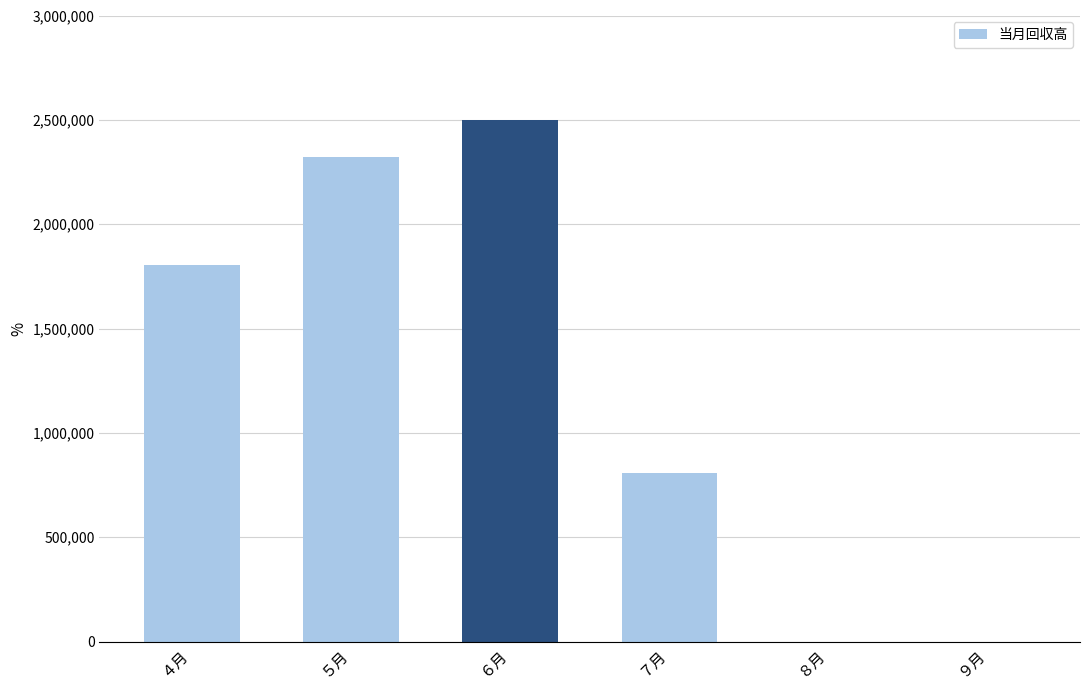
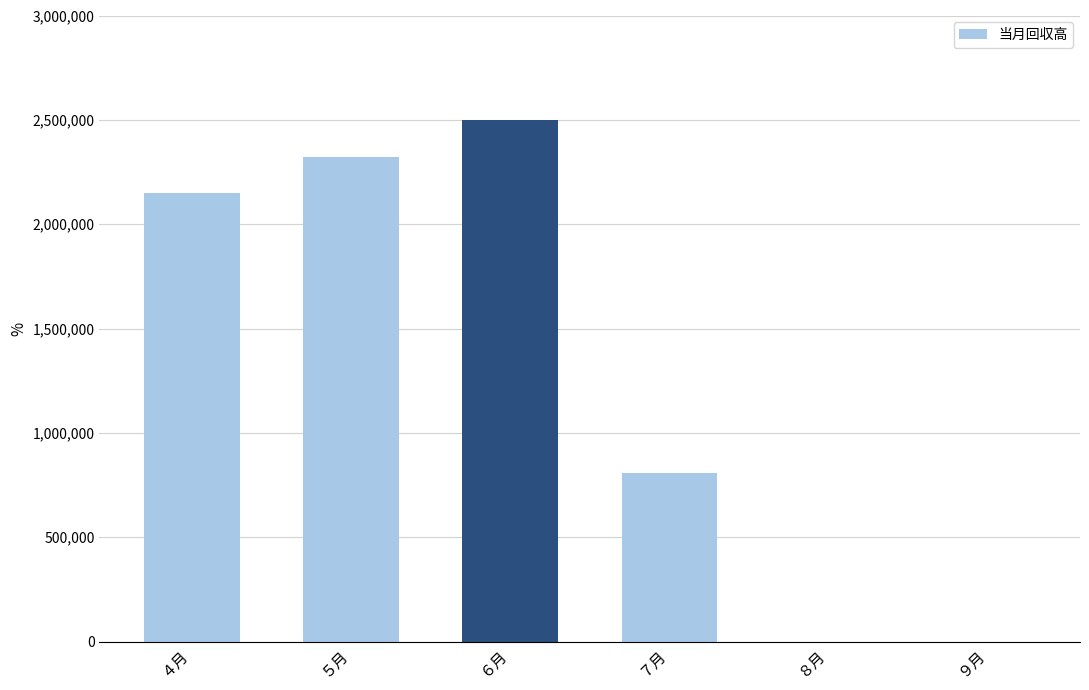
  {
-   "４月": "1,800,000",
+   "４月": "2,150,000",
    "５月": "2,320,000",
    "６月": "2,500,000",
    "７月": "810,000",
    "８月": "0",
    "９月": "0"
  }
